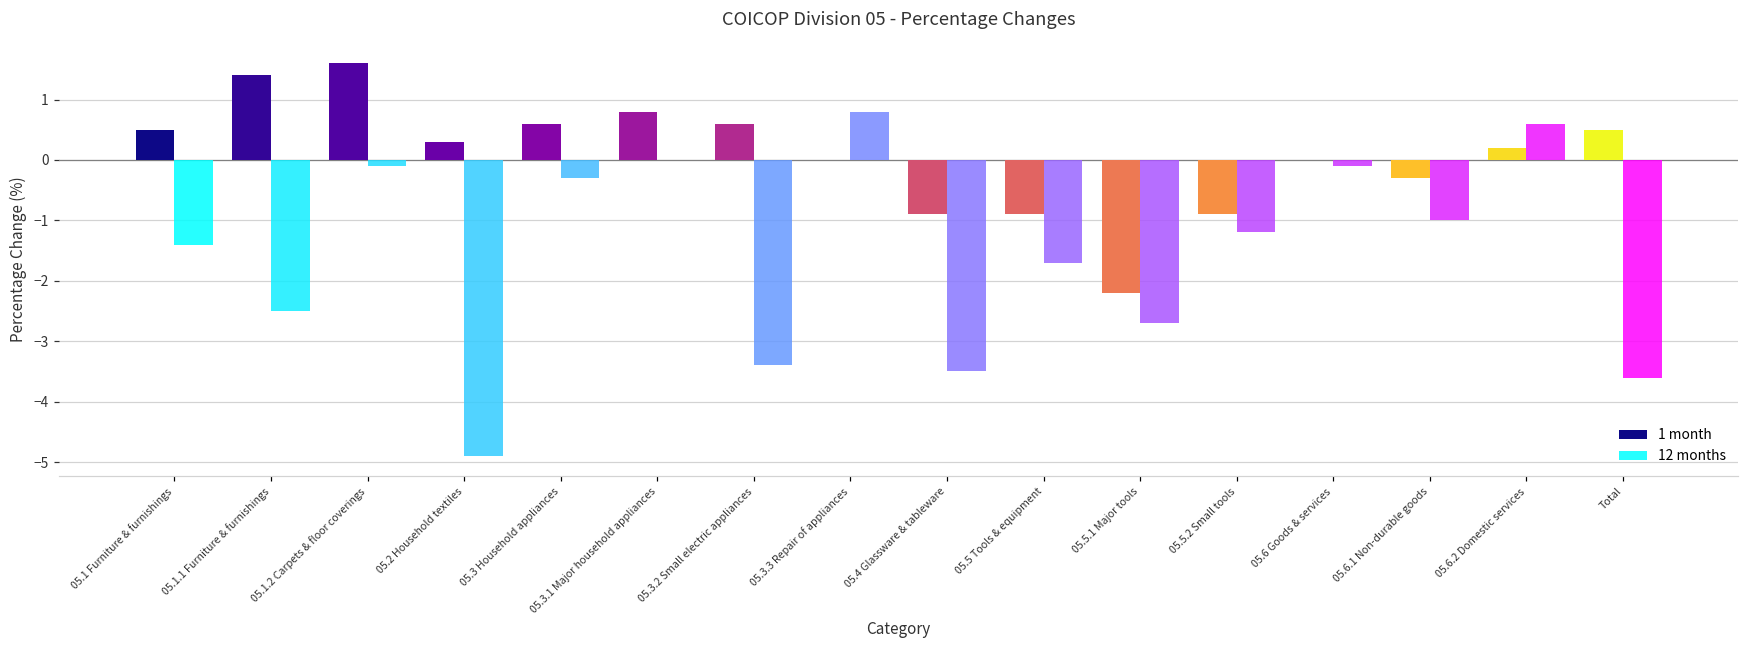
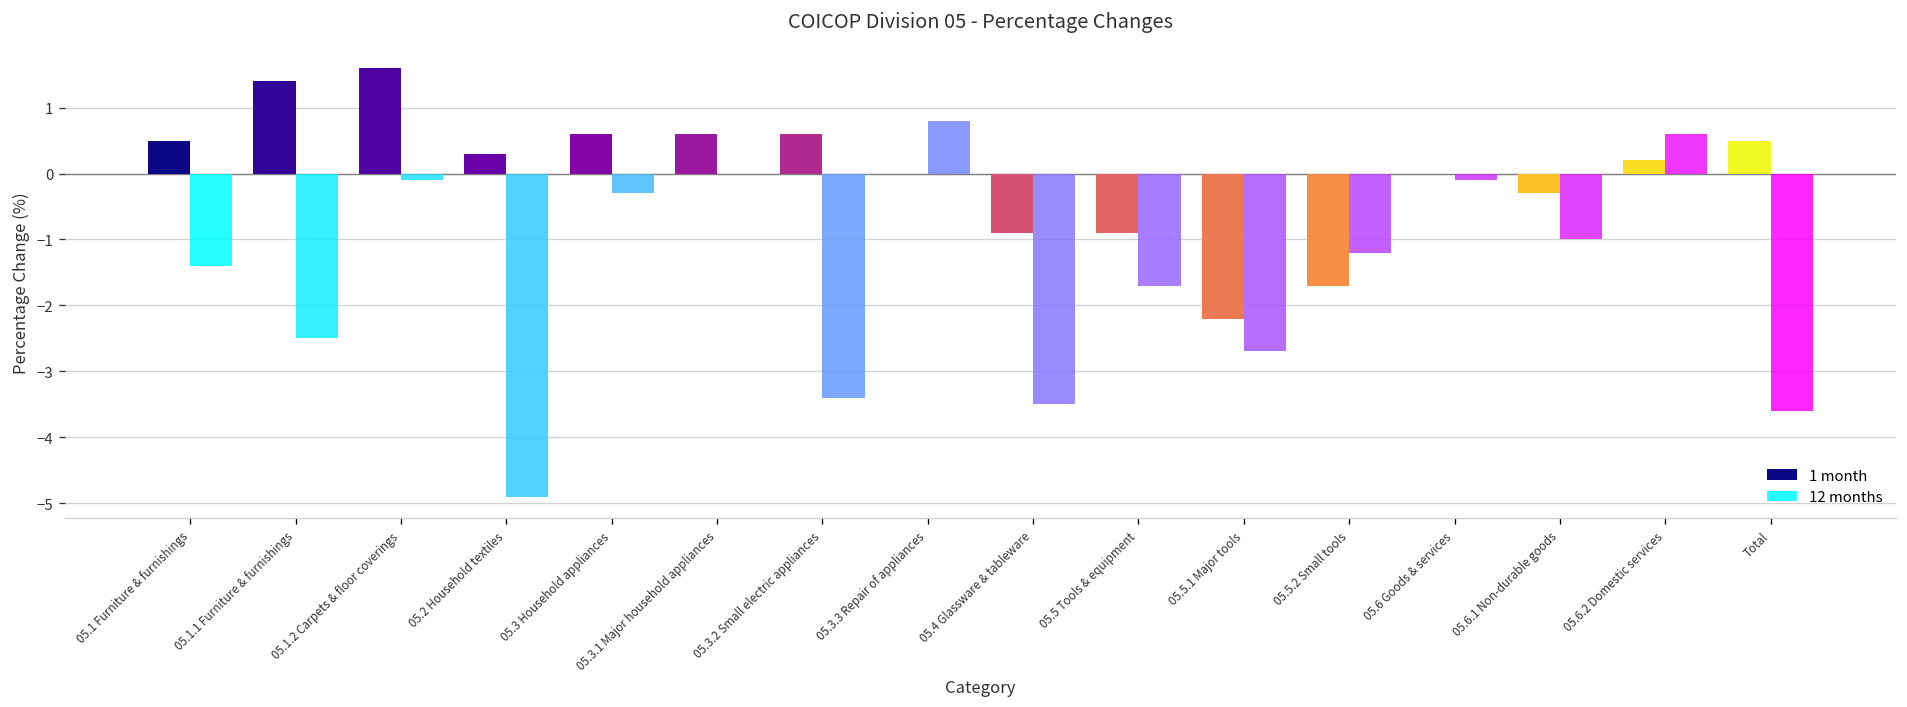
  {
    "1 month": {
      "05.1 Furniture & furnishings": 0.5,
      "05.1.1 Furniture & furnishings": 1.4,
      "05.1.2 Carpets & floor coverings": 1.6,
      "05.2 Household textiles": 0.3,
      "05.3 Household appliances": 0.6,
-     "05.3.1 Major household appliances": 0.8,
+     "05.3.1 Major household appliances": 0.6,
      "05.3.2 Small electric appliances": 0.6,
      "05.3.3 Repair of appliances": 0.0,
      "05.4 Glassware & tableware": -0.9,
      "05.5 Tools & equipment": -0.9,
      "05.5.1 Major tools": -2.2,
-     "05.5.2 Small tools": -0.9,
+     "05.5.2 Small tools": -1.7,
      "05.6 Goods & services": 0.0,
      "05.6.1 Non-durable goods": -0.3,
      "05.6.2 Domestic services": 0.2,
      "Total": 0.5
    },
    "12 months": {
      "05.1 Furniture & furnishings": -1.4,
      "05.1.1 Furniture & furnishings": -2.5,
      "05.1.2 Carpets & floor coverings": -0.1,
      "05.2 Household textiles": -4.9,
      "05.3 Household appliances": -0.3,
      "05.3.1 Major household appliances": 0.0,
      "05.3.2 Small electric appliances": -3.4,
      "05.3.3 Repair of appliances": 0.8,
      "05.4 Glassware & tableware": -3.5,
      "05.5 Tools & equipment": -1.7,
      "05.5.1 Major tools": -2.7,
      "05.5.2 Small tools": -1.2,
      "05.6 Goods & services": -0.1,
      "05.6.1 Non-durable goods": -1.0,
      "05.6.2 Domestic services": 0.6,
      "Total": -3.6
    }
  }
